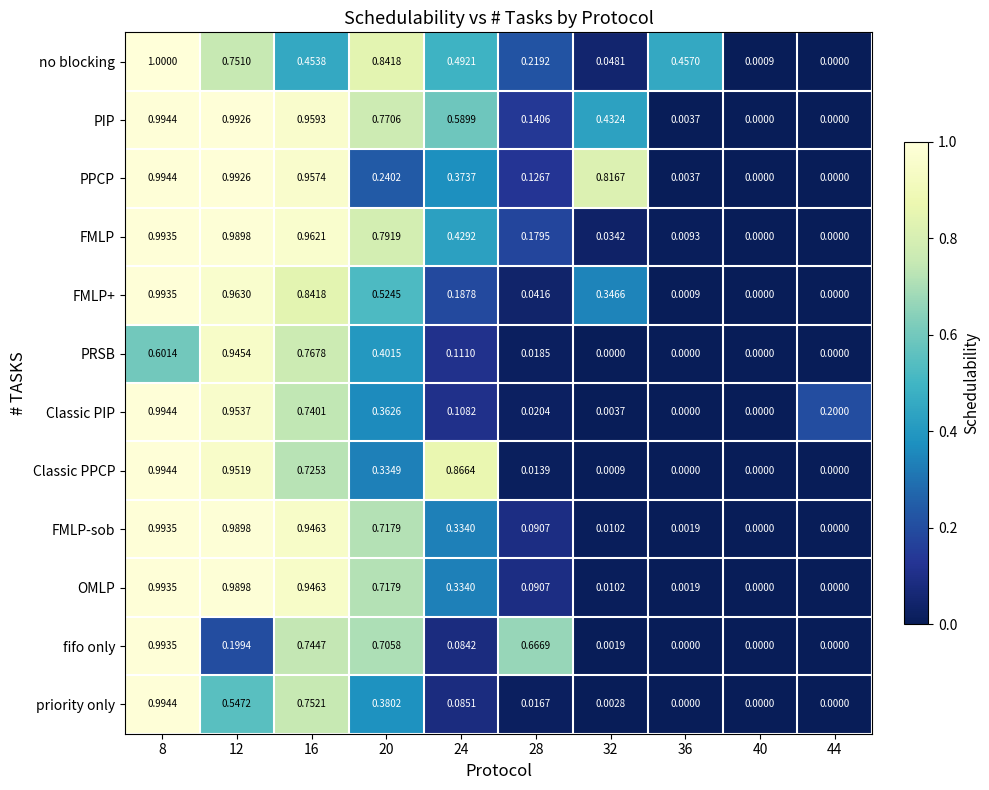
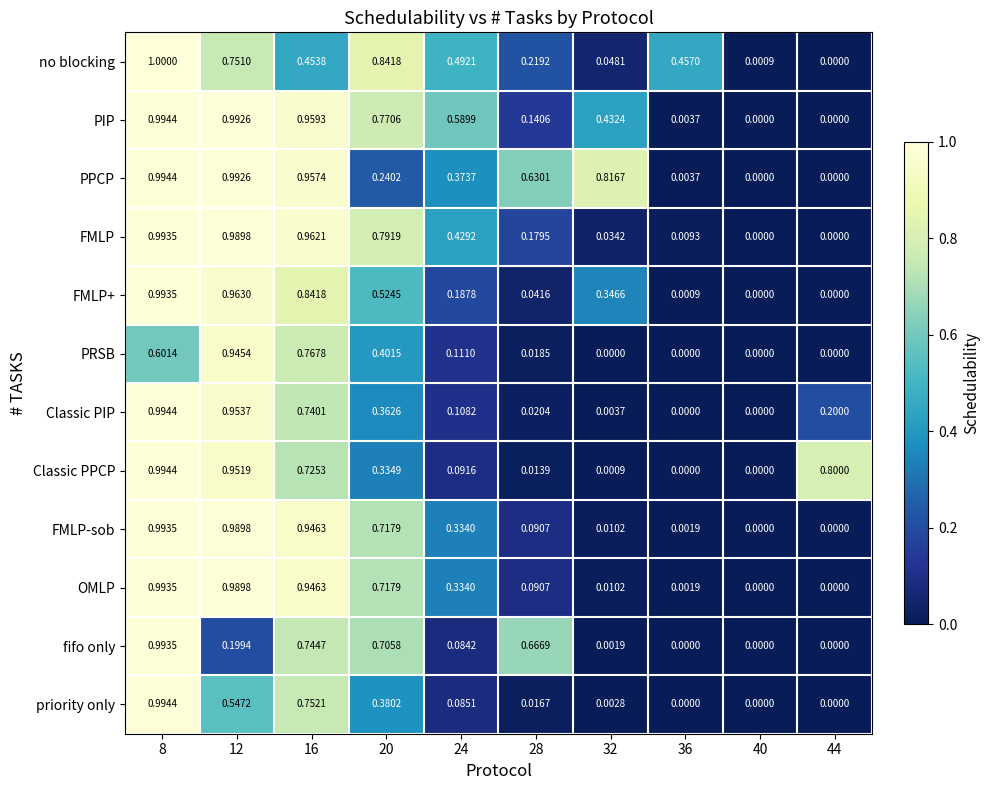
  {
    "no blocking": {
      "8": 1.0000,
      "12": 0.7510,
      "16": 0.4538,
      "20": 0.8418,
      "24": 0.4921,
      "28": 0.2192,
      "32": 0.0481,
      "36": 0.4570,
      "40": 0.0009,
      "44": 0.0000
    },
    "PIP": {
      "8": 0.9944,
      "12": 0.9926,
      "16": 0.9593,
      "20": 0.7706,
      "24": 0.5899,
      "28": 0.1406,
      "32": 0.4324,
      "36": 0.0037,
      "40": 0.0000,
      "44": 0.0000
    },
    "PPCP": {
      "8": 0.9944,
      "12": 0.9926,
      "16": 0.9574,
      "20": 0.2402,
      "24": 0.3737,
-     "28": 0.1267,
+     "28": 0.6301,
      "32": 0.8167,
      "36": 0.0037,
      "40": 0.0000,
      "44": 0.0000
    },
    "FMLP": {
      "8": 0.9935,
      "12": 0.9898,
      "16": 0.9621,
      "20": 0.7919,
      "24": 0.4292,
      "28": 0.1795,
      "32": 0.0342,
      "36": 0.0093,
      "40": 0.0000,
      "44": 0.0000
    },
    "FMLP+": {
      "8": 0.9935,
      "12": 0.9630,
      "16": 0.8418,
      "20": 0.5245,
      "24": 0.1878,
      "28": 0.0416,
      "32": 0.3466,
      "36": 0.0009,
      "40": 0.0000,
      "44": 0.0000
    },
    "PRSB": {
      "8": 0.6014,
      "12": 0.9454,
      "16": 0.7678,
      "20": 0.4015,
      "24": 0.1110,
      "28": 0.0185,
      "32": 0.0000,
      "36": 0.0000,
      "40": 0.0000,
      "44": 0.0000
    },
    "Classic PIP": {
      "8": 0.9944,
      "12": 0.9537,
      "16": 0.7401,
      "20": 0.3626,
      "24": 0.1082,
      "28": 0.0204,
      "32": 0.0037,
      "36": 0.0000,
      "40": 0.0000,
      "44": 0.2000
    },
    "Classic PPCP": {
      "8": 0.9944,
      "12": 0.9519,
      "16": 0.7253,
      "20": 0.3349,
-     "24": 0.8664,
+     "24": 0.0916,
      "28": 0.0139,
      "32": 0.0009,
      "36": 0.0000,
      "40": 0.0000,
-     "44": 0.0000
+     "44": 0.8000
    },
    "FMLP-sob": {
      "8": 0.9935,
      "12": 0.9898,
      "16": 0.9463,
      "20": 0.7179,
      "24": 0.3340,
      "28": 0.0907,
      "32": 0.0102,
      "36": 0.0019,
      "40": 0.0000,
      "44": 0.0000
    },
    "OMLP": {
      "8": 0.9935,
      "12": 0.9898,
      "16": 0.9463,
      "20": 0.7179,
      "24": 0.3340,
      "28": 0.0907,
      "32": 0.0102,
      "36": 0.0019,
      "40": 0.0000,
      "44": 0.0000
    },
    "fifo only": {
      "8": 0.9935,
      "12": 0.1994,
      "16": 0.7447,
      "20": 0.7058,
      "24": 0.0842,
      "28": 0.6669,
      "32": 0.0019,
      "36": 0.0000,
      "40": 0.0000,
      "44": 0.0000
    },
    "priority only": {
      "8": 0.9944,
      "12": 0.5472,
      "16": 0.7521,
      "20": 0.3802,
      "24": 0.0851,
      "28": 0.0167,
      "32": 0.0028,
      "36": 0.0000,
      "40": 0.0000,
      "44": 0.0000
    }
  }
